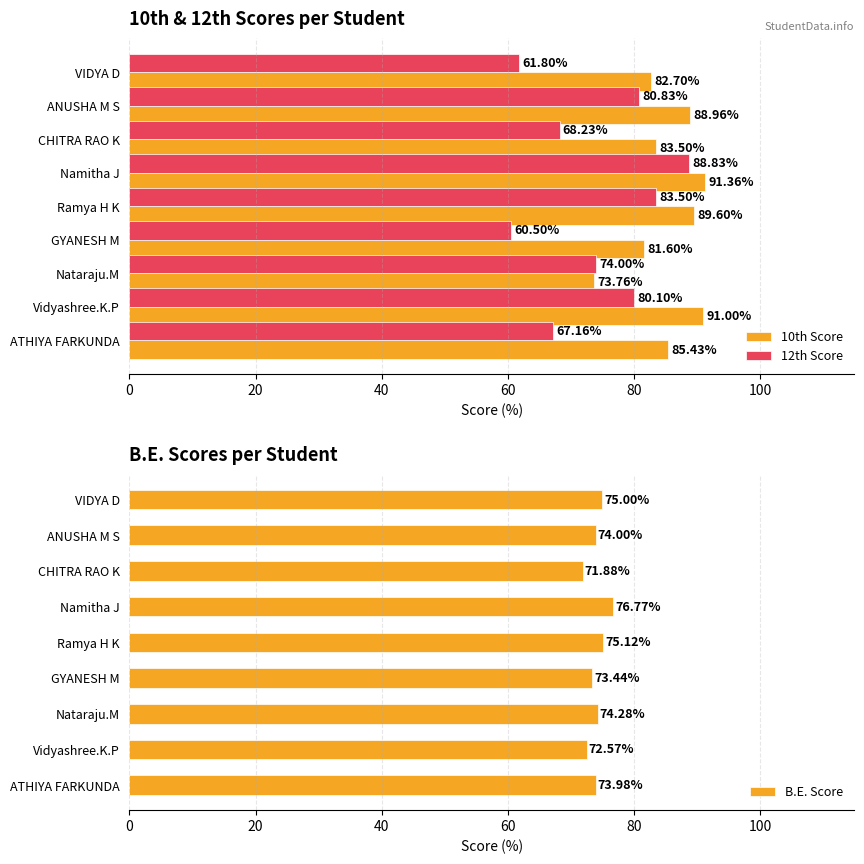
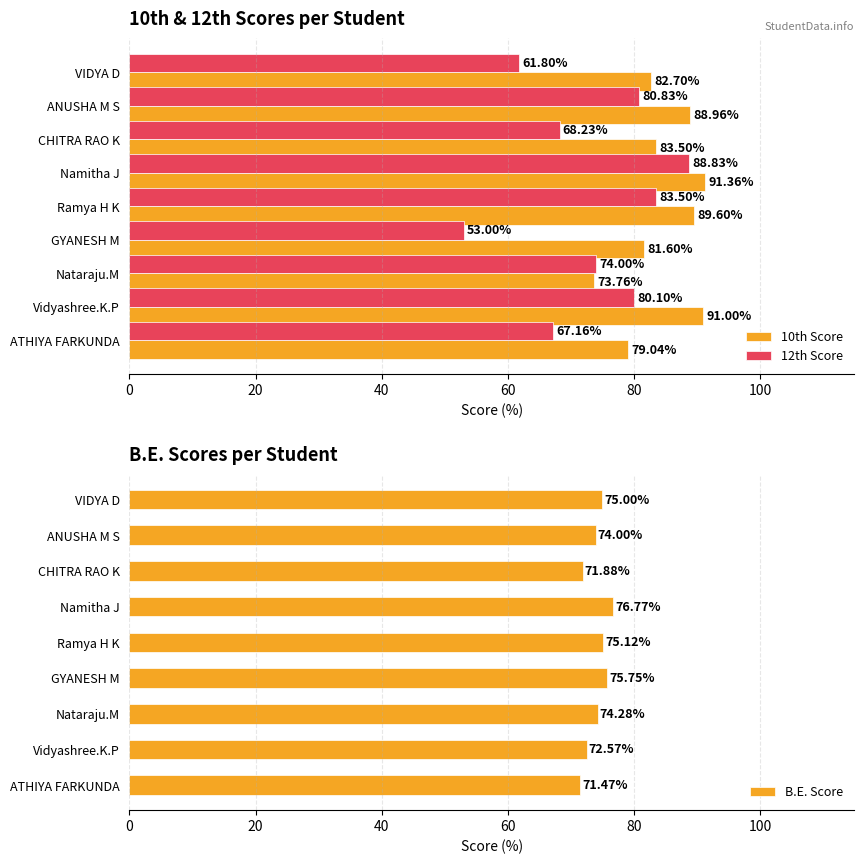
  {
    "10th & 12th Scores per Student": {
      "10th Score": {
        "VIDYA D": "82.70%",
        "ANUSHA M S": "88.96%",
        "CHITRA RAO K": "83.50%",
        "Namitha J": "91.36%",
        "Ramya H K": "89.60%",
        "GYANESH M": "81.60%",
        "Nataraju.M": "73.76%",
        "Vidyashree.K.P": "91.00%",
-       "ATHIYA FARKUNDA": "85.43%"
+       "ATHIYA FARKUNDA": "79.04%"
      },
      "12th Score": {
        "VIDYA D": "61.80%",
        "ANUSHA M S": "80.83%",
        "CHITRA RAO K": "68.23%",
        "Namitha J": "88.83%",
        "Ramya H K": "83.50%",
-       "GYANESH M": "60.50%",
+       "GYANESH M": "53.00%",
        "Nataraju.M": "74.00%",
        "Vidyashree.K.P": "80.10%",
        "ATHIYA FARKUNDA": "67.16%"
      }
    },
    "B.E. Scores per Student": {
      "VIDYA D": "75.00%",
      "ANUSHA M S": "74.00%",
      "CHITRA RAO K": "71.88%",
      "Namitha J": "76.77%",
      "Ramya H K": "75.12%",
-     "GYANESH M": "73.44%",
+     "GYANESH M": "75.75%",
      "Nataraju.M": "74.28%",
      "Vidyashree.K.P": "72.57%",
-     "ATHIYA FARKUNDA": "73.98%"
+     "ATHIYA FARKUNDA": "71.47%"
    }
  }
